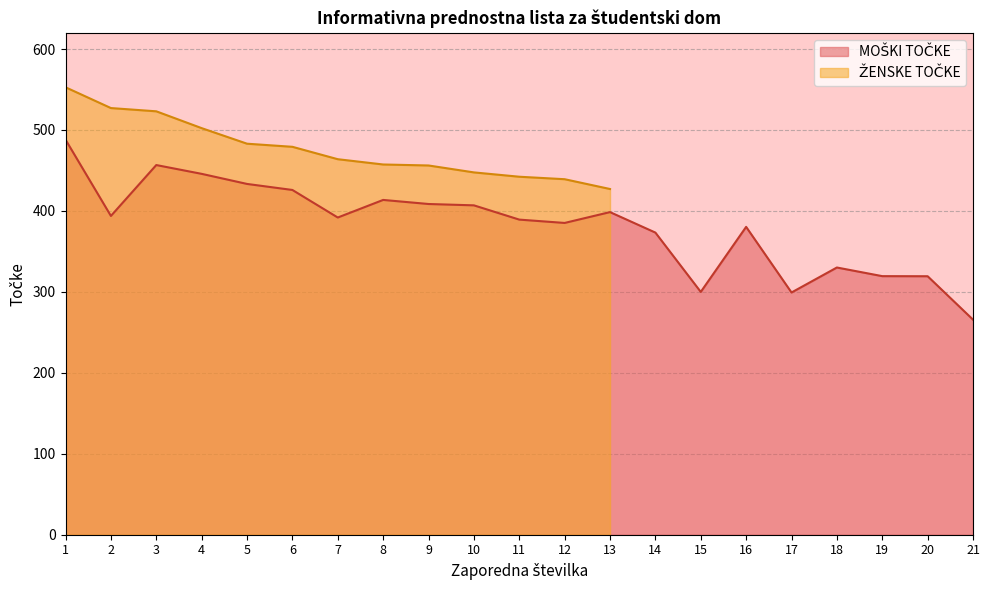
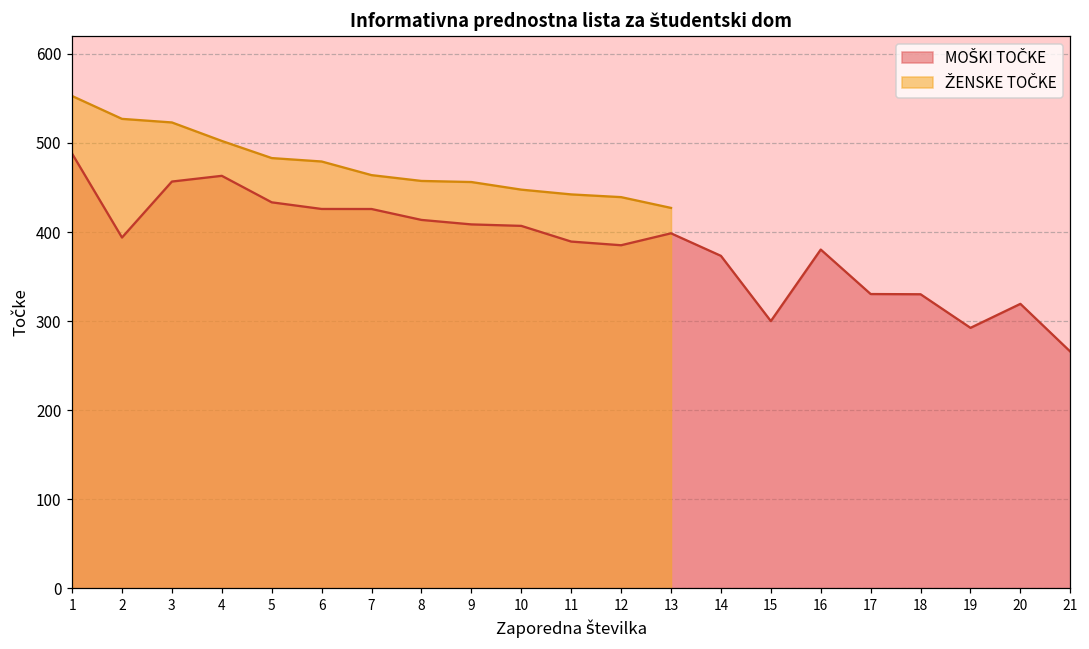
  {
    "MOŠKI TOČKE": {
      "1": 490,
      "2": 390,
      "3": 460,
-     "4": 450,
+     "4": 460,
      "5": 430,
      "6": 430,
-     "7": 390,
+     "7": 430,
      "8": 410,
      "9": 410,
      "10": 410,
      "11": 390,
      "12": 390,
      "13": 400,
      "14": 370,
      "15": 300,
      "16": 380,
-     "17": 300,
+     "17": 330,
      "18": 330,
-     "19": 320,
+     "19": 290,
      "20": 320,
      "21": 270
    },
    "ŽENSKE TOČKE": {
      "1": 550,
      "2": 530,
      "3": 520,
      "4": 500,
      "5": 480,
      "6": 480,
      "7": 460,
      "8": 460,
      "9": 460,
      "10": 450,
      "11": 440,
      "12": 440,
      "13": 430
    }
  }
